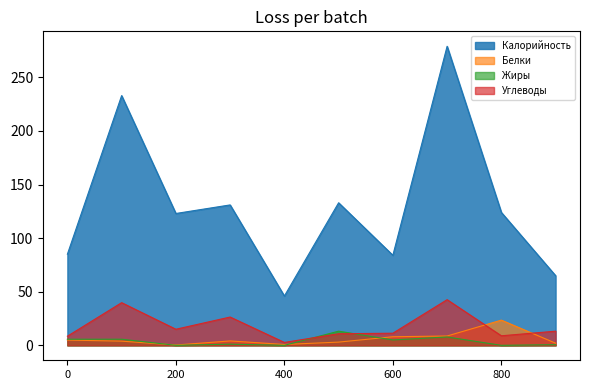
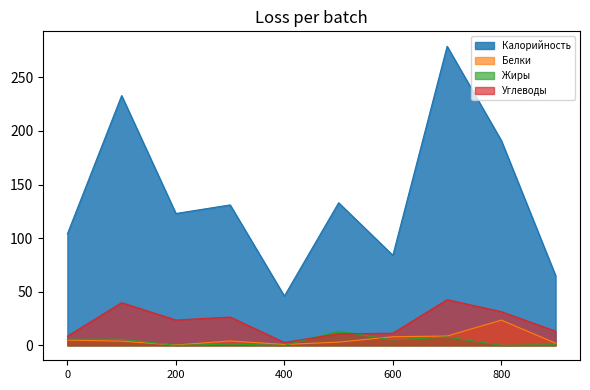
  {
    "Калорийность": {
-     "0": 85,
+     "0": 104,
      "200": 123,
      "400": 46,
      "600": 84,
-     "800": 124
+     "800": 191
    },
    "Белки": {
      "600": 8,
      "800": 24
    },
    "Жиры": {
      "600": 5,
      "800": 0
    },
    "Углеводы": {
      "0": 9,
-     "200": 15,
+     "200": 24,
      "600": 11,
-     "800": 9
+     "800": 31
    }
  }
